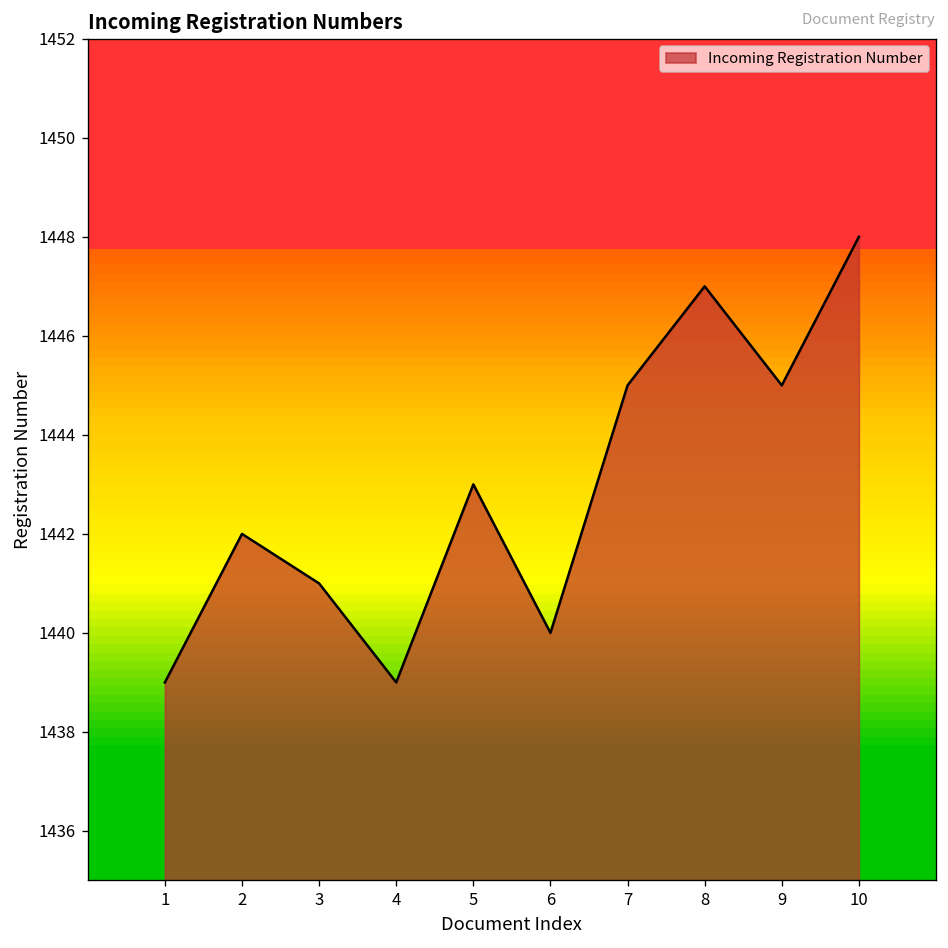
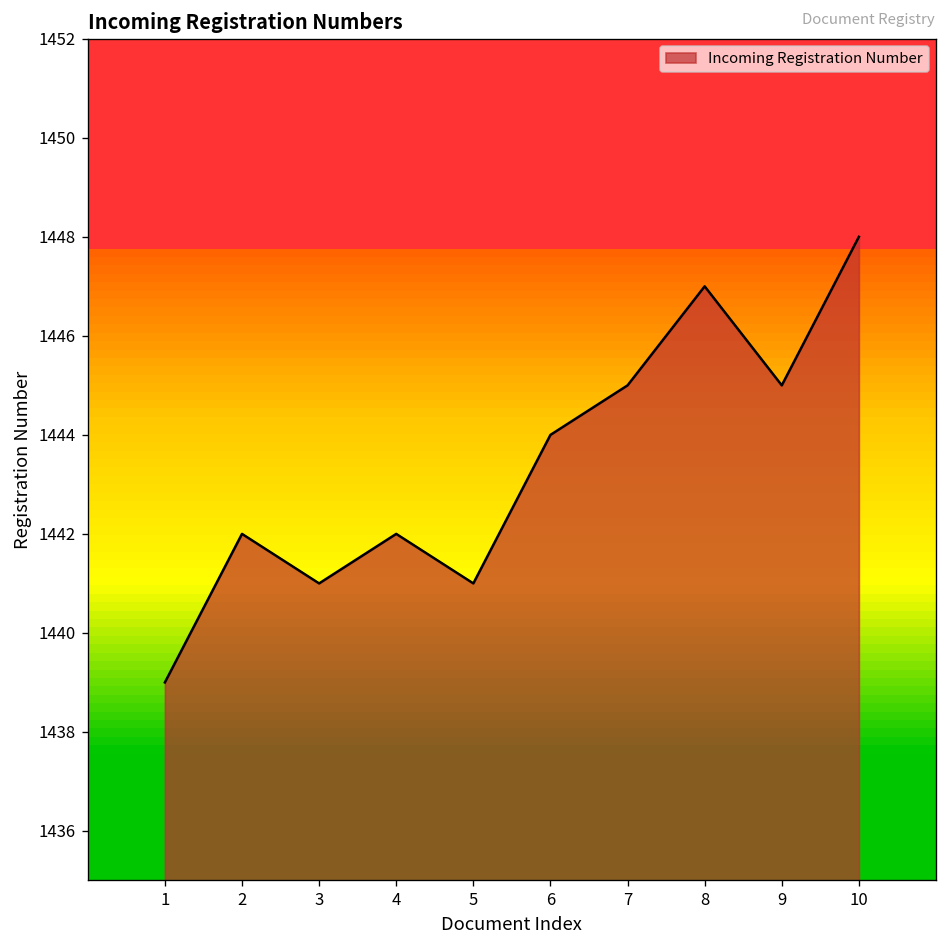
  {
    "1": 1439,
    "2": 1442,
    "3": 1441,
-   "4": 1439,
-   "5": 1443,
-   "6": 1440,
+   "4": 1442,
+   "5": 1441,
+   "6": 1444,
    "7": 1445,
    "8": 1447,
    "9": 1445,
    "10": 1448
  }
